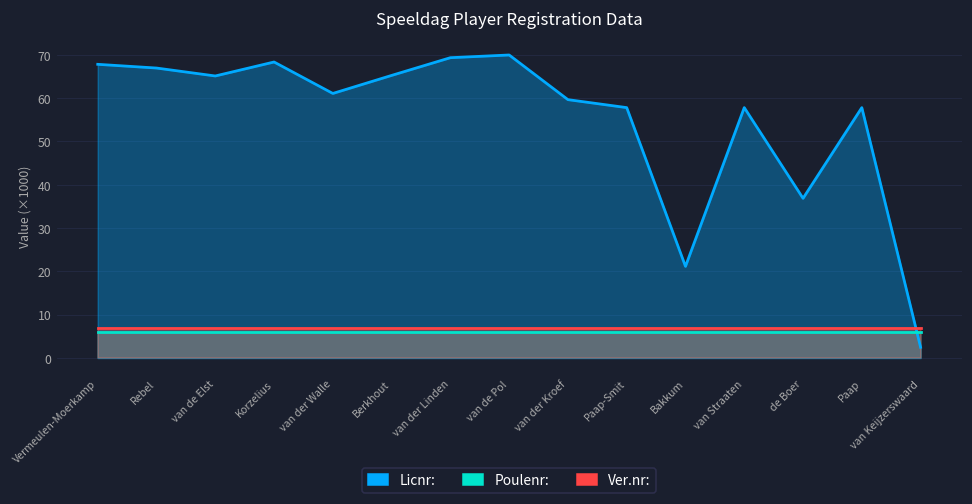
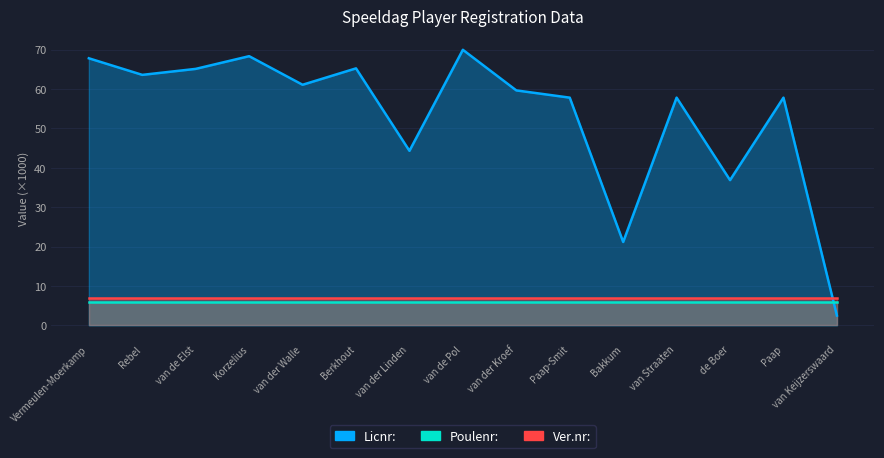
  {
    "Licnr:": {
      "Vermeulen-Moerkamp": 68,
-     "Rebel": 67,
+     "Rebel": 64,
      "van de Elst": 65,
      "Korzelius": 68,
      "van der Walle": 61,
      "Berkhout": 65,
-     "van der Linden": 69,
+     "van der Linden": 44,
      "van de Pol": 70,
      "van der Kroef": 60,
      "Paap-Smit": 58,
      "Bakkum": 21,
      "van Straaten": 58,
      "de Boer": 37,
      "Paap": 58,
      "van Keijzerswaard": 2
    },
    "Poulenr:": {
      "Vermeulen-Moerkamp": 6,
      "Rebel": 6,
      "van de Elst": 6,
      "Korzelius": 6,
      "van der Walle": 6,
      "Berkhout": 6,
      "van der Linden": 6,
      "van de Pol": 6,
      "van der Kroef": 6,
      "Paap-Smit": 6,
      "Bakkum": 6,
      "van Straaten": 6,
      "de Boer": 6,
      "Paap": 6,
      "van Keijzerswaard": 6
    },
    "Ver.nr:": {
      "Vermeulen-Moerkamp": 7,
      "Rebel": 7,
      "van de Elst": 7,
      "Korzelius": 7,
      "van der Walle": 7,
      "Berkhout": 7,
      "van der Linden": 7,
      "van de Pol": 7,
      "van der Kroef": 7,
      "Paap-Smit": 7,
      "Bakkum": 7,
      "van Straaten": 7,
      "de Boer": 7,
      "Paap": 7,
      "van Keijzerswaard": 7
    }
  }
